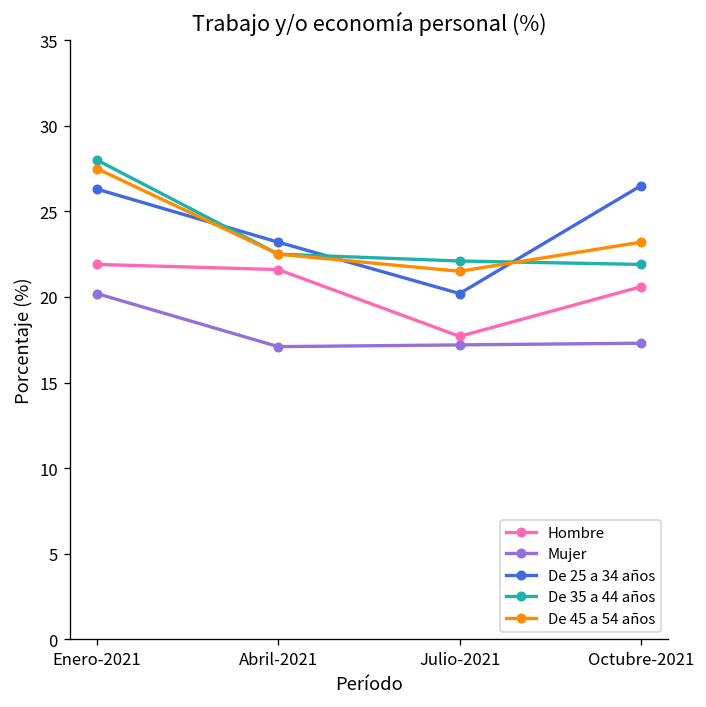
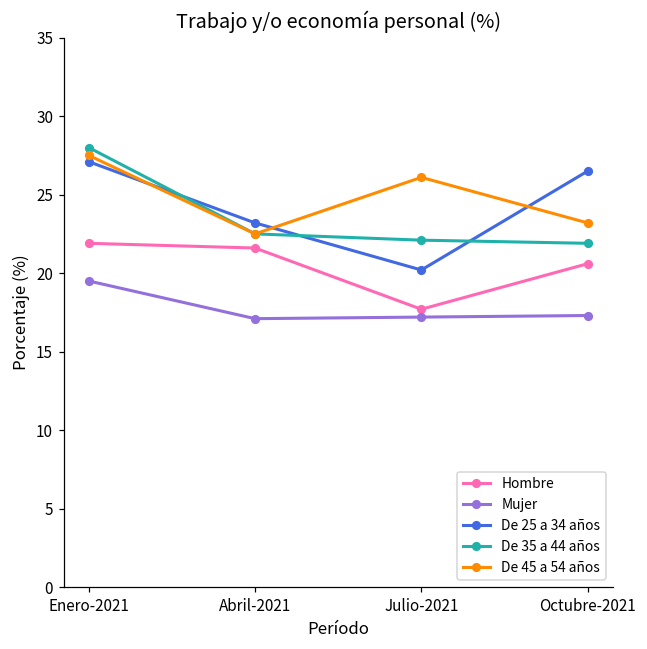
  {
    "Hombre": {
      "Enero-2021": 21.9,
      "Abril-2021": 21.6,
      "Julio-2021": 17.7,
      "Octubre-2021": 20.6
    },
    "Mujer": {
-     "Enero-2021": 20.2,
+     "Enero-2021": 19.5,
      "Abril-2021": 17.1,
      "Julio-2021": 17.2,
      "Octubre-2021": 17.3
    },
    "De 25 a 34 años": {
-     "Enero-2021": 26.3,
+     "Enero-2021": 27.1,
      "Abril-2021": 23.2,
      "Julio-2021": 20.2,
      "Octubre-2021": 26.5
    },
    "De 35 a 44 años": {
      "Enero-2021": 28.0,
      "Julio-2021": 22.1,
      "Octubre-2021": 21.9
    },
    "De 45 a 54 años": {
      "Enero-2021": 27.5,
-     "Julio-2021": 21.5,
+     "Julio-2021": 26.1,
      "Octubre-2021": 23.2
    }
  }
